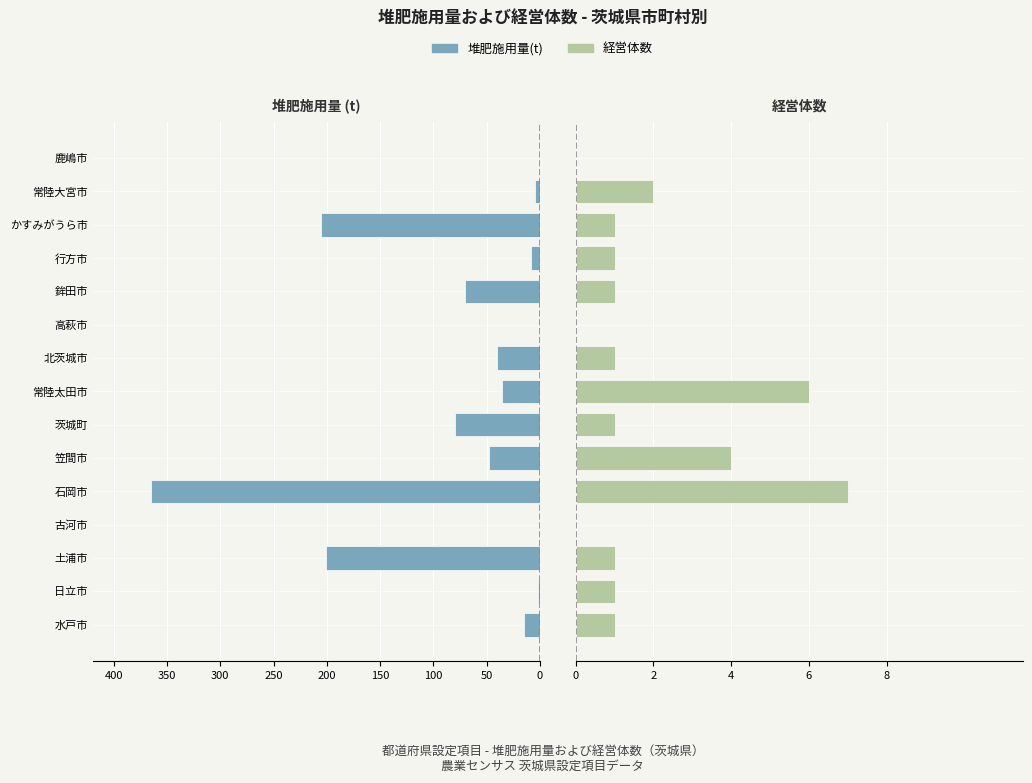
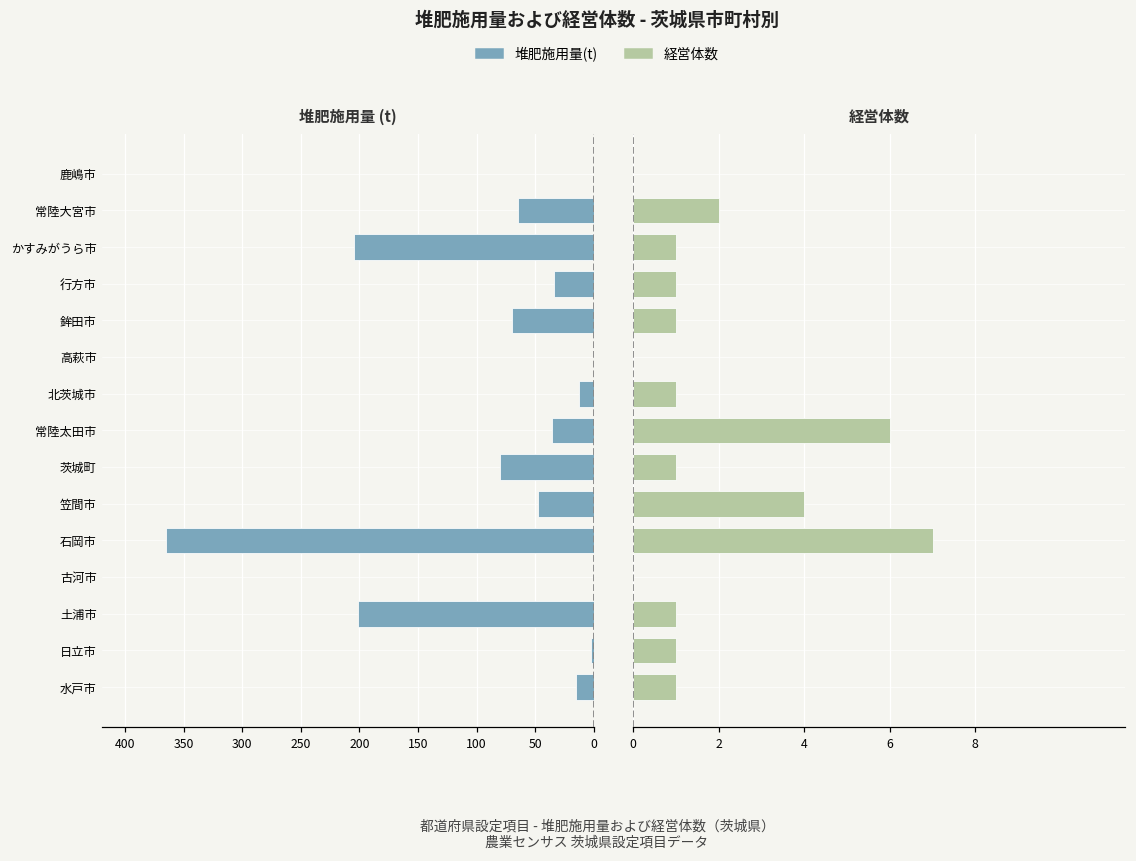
  {
    "堆肥施用量 (t)": {
      "鹿嶋市": 0,
-     "常陸大宮市": 5,
+     "常陸大宮市": 65,
      "かすみがうら市": 205,
-     "行方市": 8,
+     "行方市": 34,
      "鉾田市": 70,
      "高萩市": 0,
-     "北茨城市": 40,
+     "北茨城市": 13,
      "常陸太田市": 36,
      "茨城町": 80,
      "笠間市": 48,
      "石岡市": 365,
      "古河市": 0,
      "土浦市": 201,
      "水戸市": 15
    }
  }
